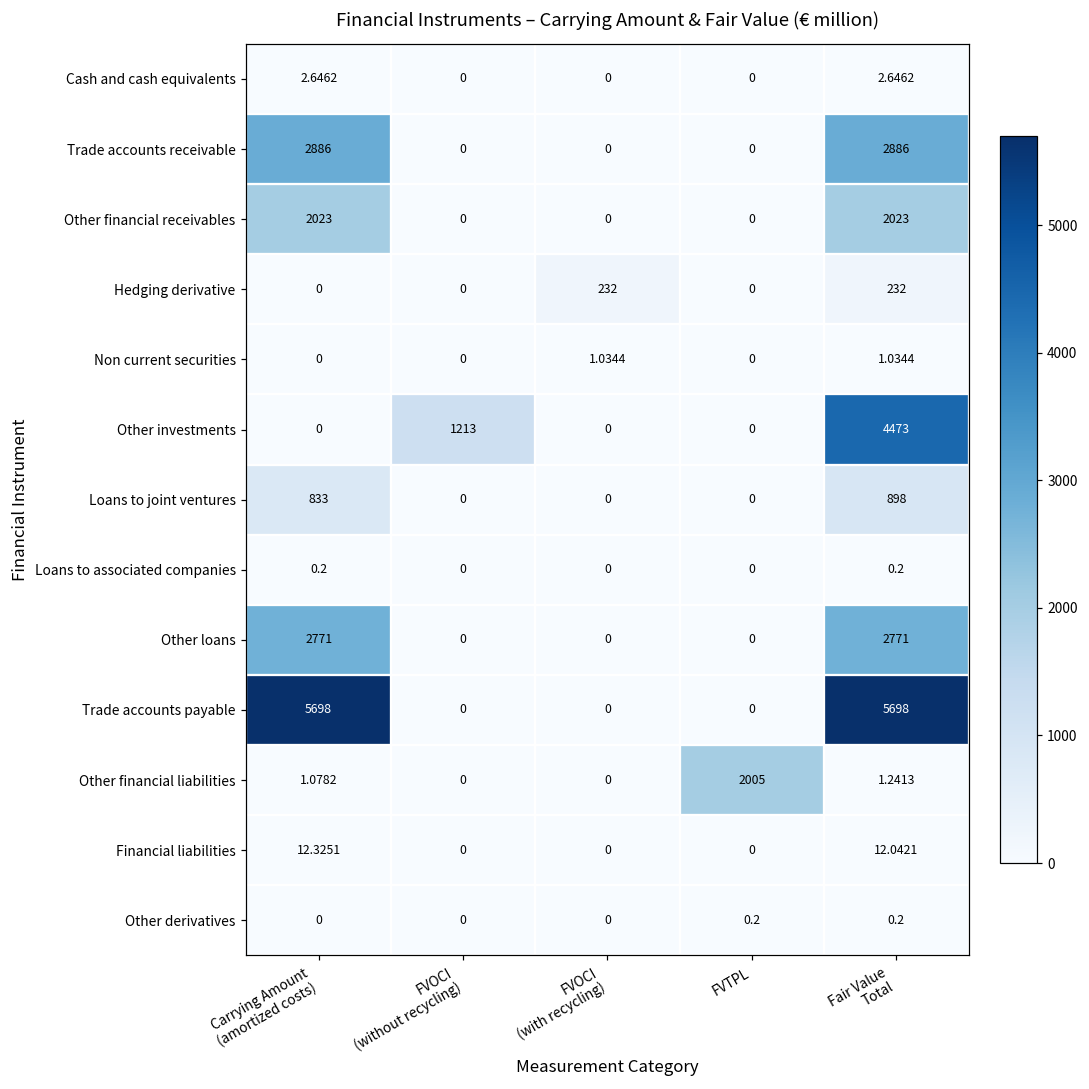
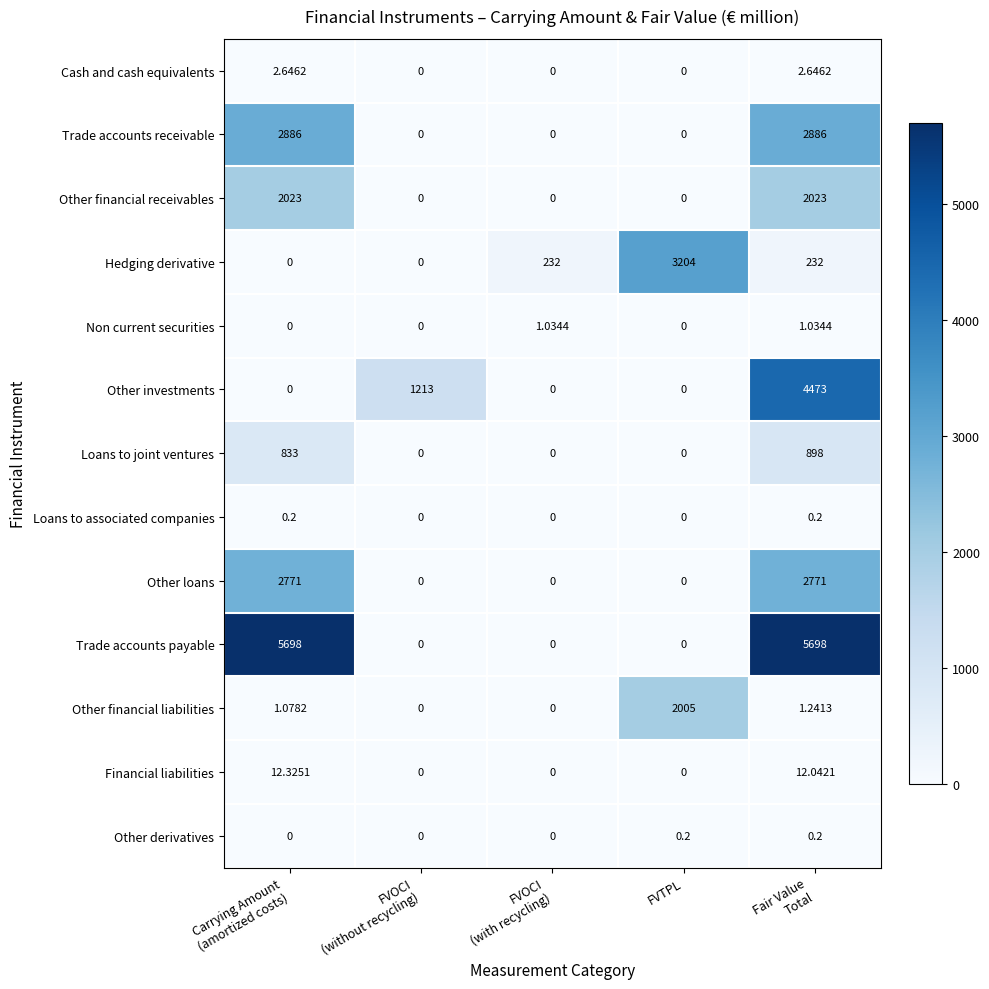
  {
    "Cash and cash equivalents": {
      "Carrying Amount (amortized costs)": 2.6462,
      "FVOCI (without recycling)": 0,
      "FVOCI (with recycling)": 0,
      "FVTPL": 0,
      "Fair Value Total": 2.6462
    },
    "Trade accounts receivable": {
      "Carrying Amount (amortized costs)": 2886,
      "FVOCI (without recycling)": 0,
      "FVOCI (with recycling)": 0,
      "FVTPL": 0,
      "Fair Value Total": 2886
    },
    "Other financial receivables": {
      "Carrying Amount (amortized costs)": 2023,
      "FVOCI (without recycling)": 0,
      "FVOCI (with recycling)": 0,
      "FVTPL": 0,
      "Fair Value Total": 2023
    },
    "Hedging derivative": {
      "Carrying Amount (amortized costs)": 0,
      "FVOCI (without recycling)": 0,
      "FVOCI (with recycling)": 232,
-     "FVTPL": 0,
+     "FVTPL": 3204,
      "Fair Value Total": 232
    },
    "Non current securities": {
      "Carrying Amount (amortized costs)": 0,
      "FVOCI (without recycling)": 0,
      "FVOCI (with recycling)": 1.0344,
      "FVTPL": 0,
      "Fair Value Total": 1.0344
    },
    "Other investments": {
      "Carrying Amount (amortized costs)": 0,
      "FVOCI (without recycling)": 1213,
      "FVOCI (with recycling)": 0,
      "FVTPL": 0,
      "Fair Value Total": 4473
    },
    "Loans to joint ventures": {
      "Carrying Amount (amortized costs)": 833,
      "FVOCI (without recycling)": 0,
      "FVOCI (with recycling)": 0,
      "FVTPL": 0,
      "Fair Value Total": 898
    },
    "Loans to associated companies": {
      "Carrying Amount (amortized costs)": 0.2,
      "FVOCI (without recycling)": 0,
      "FVOCI (with recycling)": 0,
      "FVTPL": 0,
      "Fair Value Total": 0.2
    },
    "Other loans": {
      "Carrying Amount (amortized costs)": 2771,
      "FVOCI (without recycling)": 0,
      "FVOCI (with recycling)": 0,
      "FVTPL": 0,
      "Fair Value Total": 2771
    },
    "Trade accounts payable": {
      "Carrying Amount (amortized costs)": 5698,
      "FVOCI (without recycling)": 0,
      "FVOCI (with recycling)": 0,
      "FVTPL": 0,
      "Fair Value Total": 5698
    },
    "Other financial liabilities": {
      "Carrying Amount (amortized costs)": 1.0782,
      "FVOCI (without recycling)": 0,
      "FVOCI (with recycling)": 0,
      "FVTPL": 2005,
      "Fair Value Total": 1.2413
    },
    "Financial liabilities": {
      "Carrying Amount (amortized costs)": 12.3251,
      "FVOCI (without recycling)": 0,
      "FVOCI (with recycling)": 0,
      "FVTPL": 0,
      "Fair Value Total": 12.0421
    },
    "Other derivatives": {
      "Carrying Amount (amortized costs)": 0,
      "FVOCI (without recycling)": 0,
      "FVOCI (with recycling)": 0,
      "FVTPL": 0.2,
      "Fair Value Total": 0.2
    }
  }
